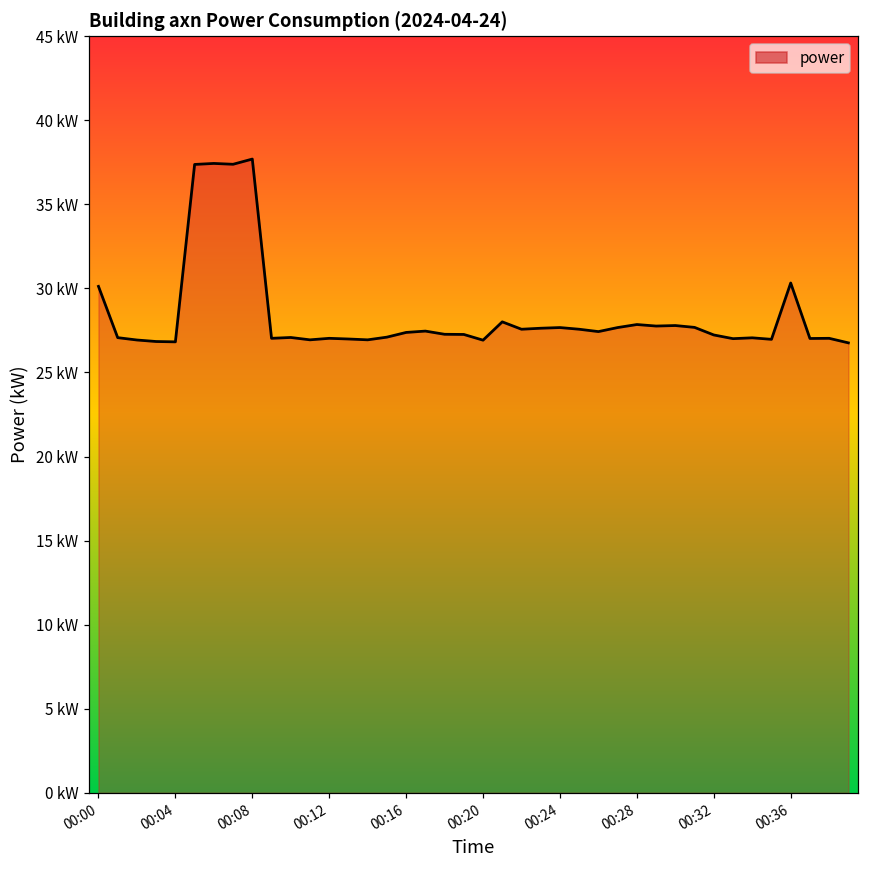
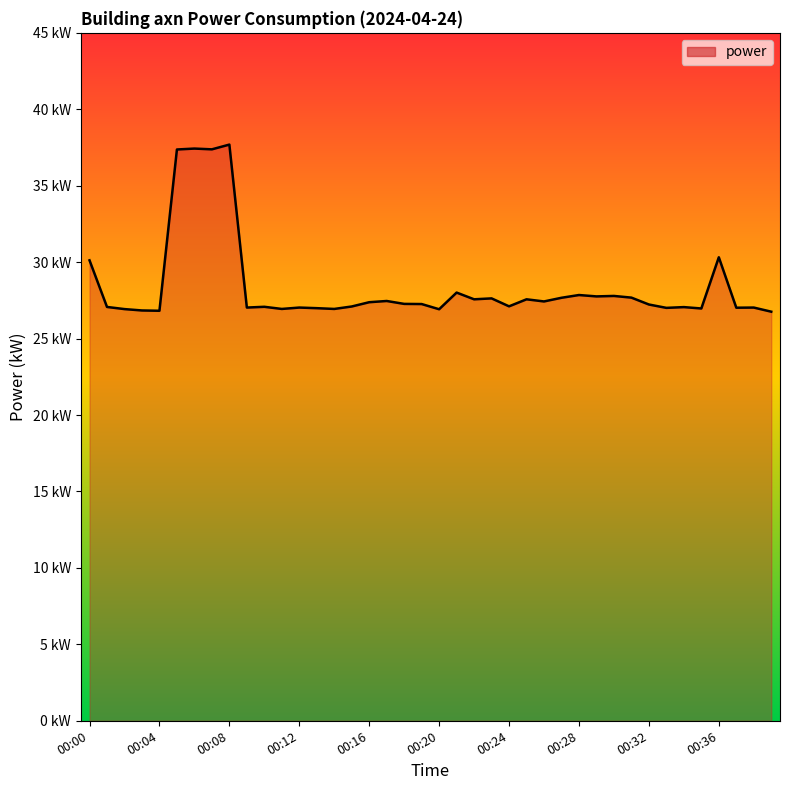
  {
    "00:00": "30.1 kW",
    "00:04": "26.8 kW",
    "00:08": "37.7 kW",
    "00:12": "27.0 kW",
    "00:16": "27.4 kW",
    "00:20": "26.9 kW",
-   "00:24": "27.7 kW",
+   "00:24": "27.1 kW",
    "00:28": "27.9 kW",
    "00:32": "27.2 kW",
    "00:36": "30.3 kW"
  }
